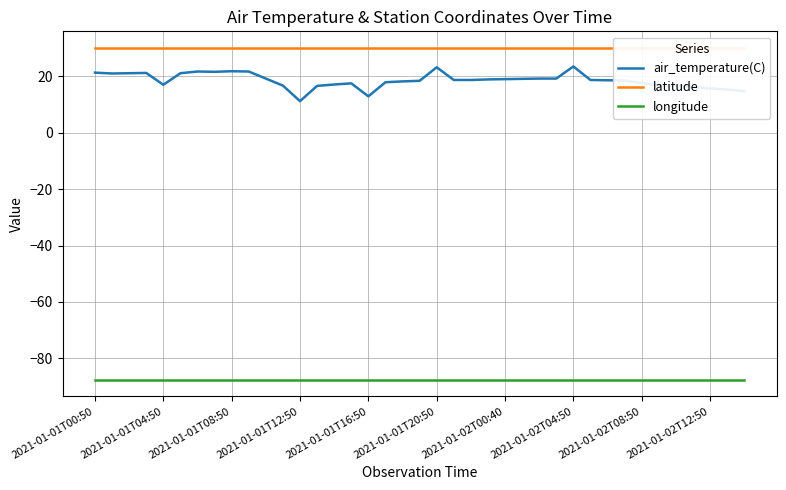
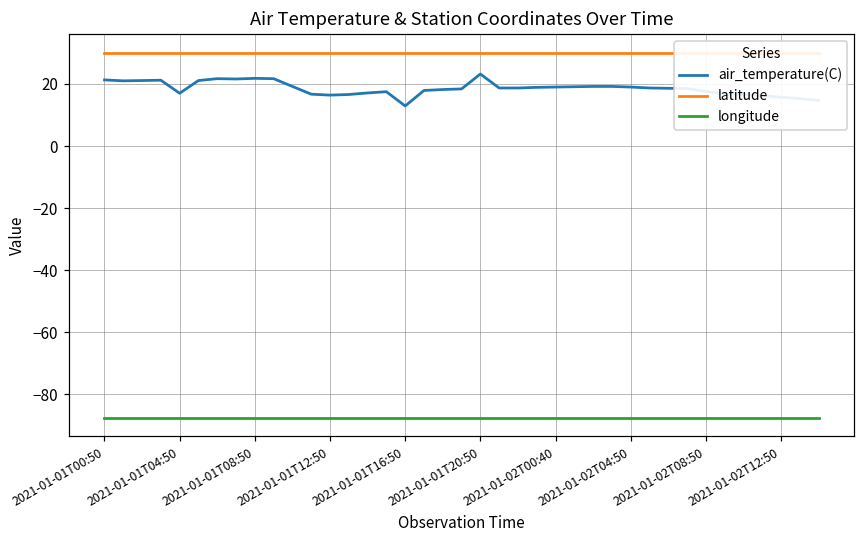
  {
    "air_temperature(C)": {
      "2021-01-01T00:50": 21,
      "2021-01-01T04:50": 17,
      "2021-01-01T08:50": 22,
-     "2021-01-01T12:50": 11,
+     "2021-01-01T12:50": 16,
      "2021-01-01T16:50": 13,
      "2021-01-01T20:50": 23,
      "2021-01-02T00:40": 19,
-     "2021-01-02T04:50": 24
+     "2021-01-02T04:50": 19
    },
    "latitude": {
      "2021-01-01T00:50": 30,
      "2021-01-01T04:50": 30,
      "2021-01-01T08:50": 30,
      "2021-01-01T12:50": 30,
      "2021-01-01T16:50": 30,
      "2021-01-01T20:50": 30,
      "2021-01-02T00:40": 30,
      "2021-01-02T04:50": 30
    },
    "longitude": {
      "2021-01-01T00:50": -88,
      "2021-01-01T04:50": -88,
      "2021-01-01T08:50": -88,
      "2021-01-01T12:50": -88,
      "2021-01-01T16:50": -88,
      "2021-01-01T20:50": -88,
      "2021-01-02T00:40": -88,
      "2021-01-02T04:50": -88,
      "2021-01-02T08:50": -88,
      "2021-01-02T12:50": -88
    }
  }
